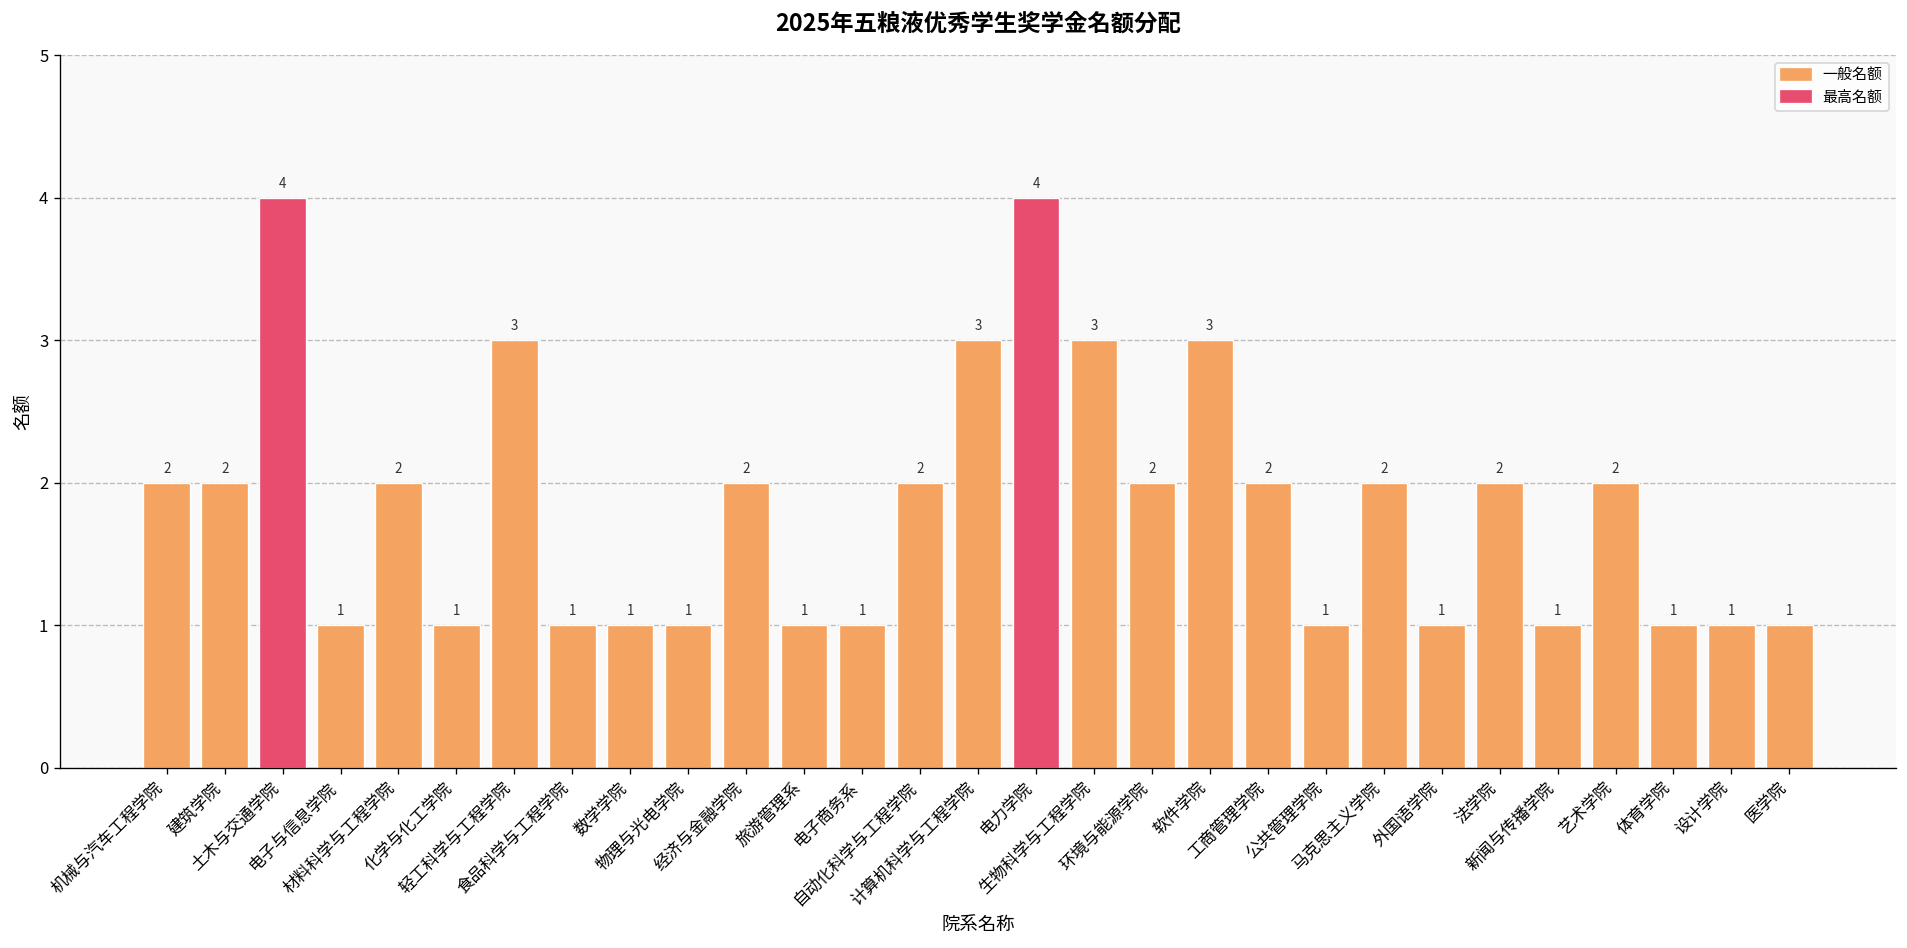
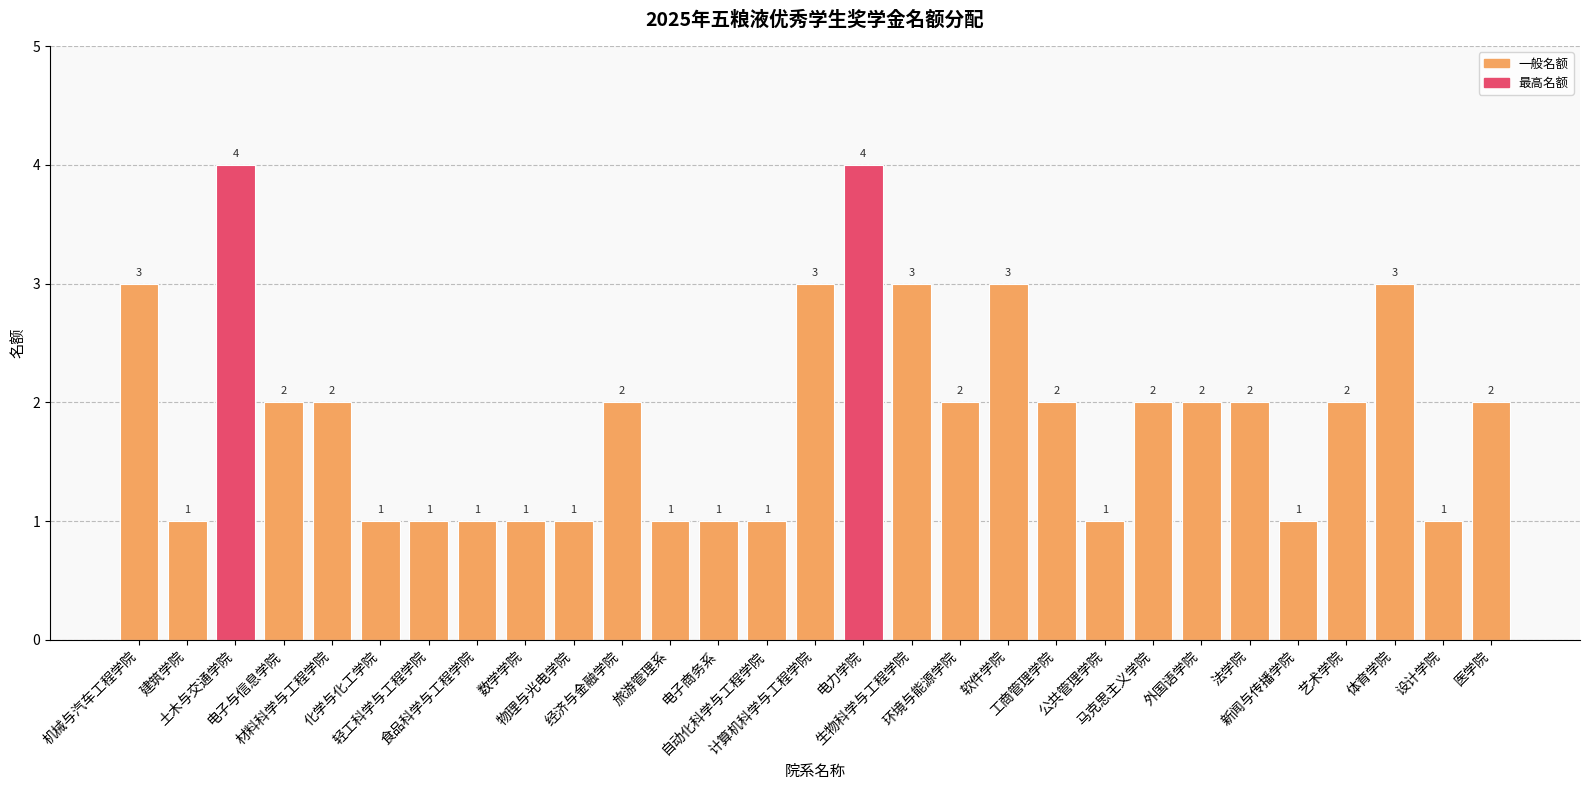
  {
-   "机械与汽车工程学院": 2,
-   "建筑学院": 2,
+   "机械与汽车工程学院": 3,
+   "建筑学院": 1,
    "土木与交通学院": 4,
-   "电子与信息学院": 1,
+   "电子与信息学院": 2,
    "材料科学与工程学院": 2,
    "化学与化工学院": 1,
-   "轻工科学与工程学院": 3,
+   "轻工科学与工程学院": 1,
    "食品科学与工程学院": 1,
    "数学学院": 1,
    "物理与光电学院": 1,
    "经济与金融学院": 2,
    "旅游管理系": 1,
    "电子商务系": 1,
-   "自动化科学与工程学院": 2,
+   "自动化科学与工程学院": 1,
    "计算机科学与工程学院": 3,
    "电力学院": 4,
    "生物科学与工程学院": 3,
    "环境与能源学院": 2,
    "软件学院": 3,
    "工商管理学院": 2,
    "公共管理学院": 1,
    "马克思主义学院": 2,
-   "外国语学院": 1,
+   "外国语学院": 2,
    "法学院": 2,
    "新闻与传播学院": 1,
    "艺术学院": 2,
-   "体育学院": 1,
+   "体育学院": 3,
    "设计学院": 1,
-   "医学院": 1
+   "医学院": 2
  }
